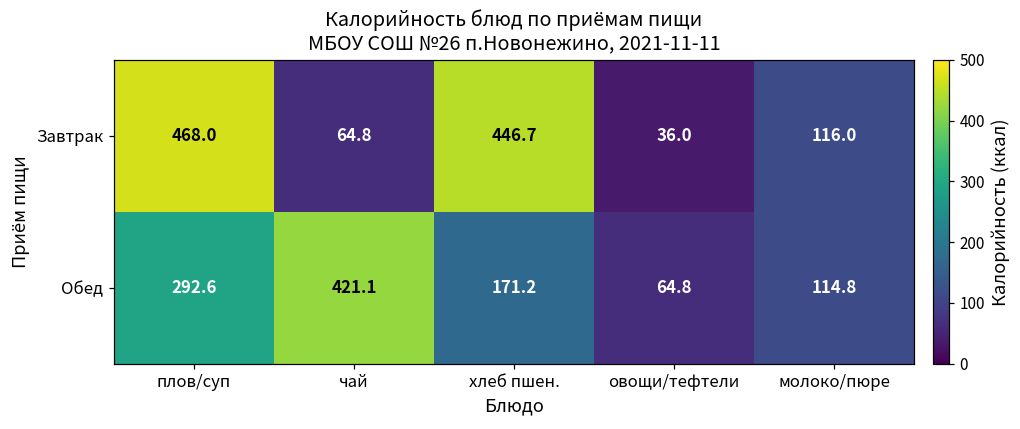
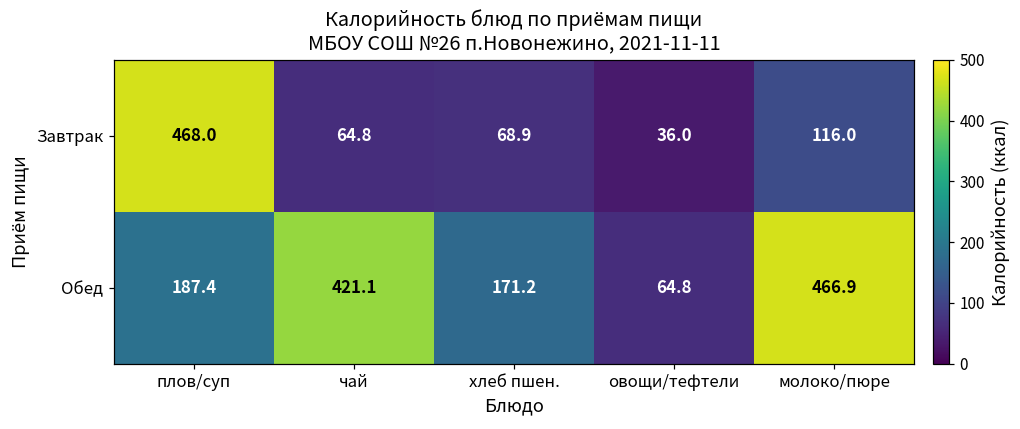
  {
    "Завтрак": {
      "плов/суп": 468.0,
      "чай": 64.8,
-     "хлеб пшен.": 446.7,
+     "хлеб пшен.": 68.9,
      "овощи/тефтели": 36.0,
      "молоко/пюре": 116.0
    },
    "Обед": {
-     "плов/суп": 292.6,
+     "плов/суп": 187.4,
      "чай": 421.1,
      "хлеб пшен.": 171.2,
      "овощи/тефтели": 64.8,
-     "молоко/пюре": 114.8
+     "молоко/пюре": 466.9
    }
  }
